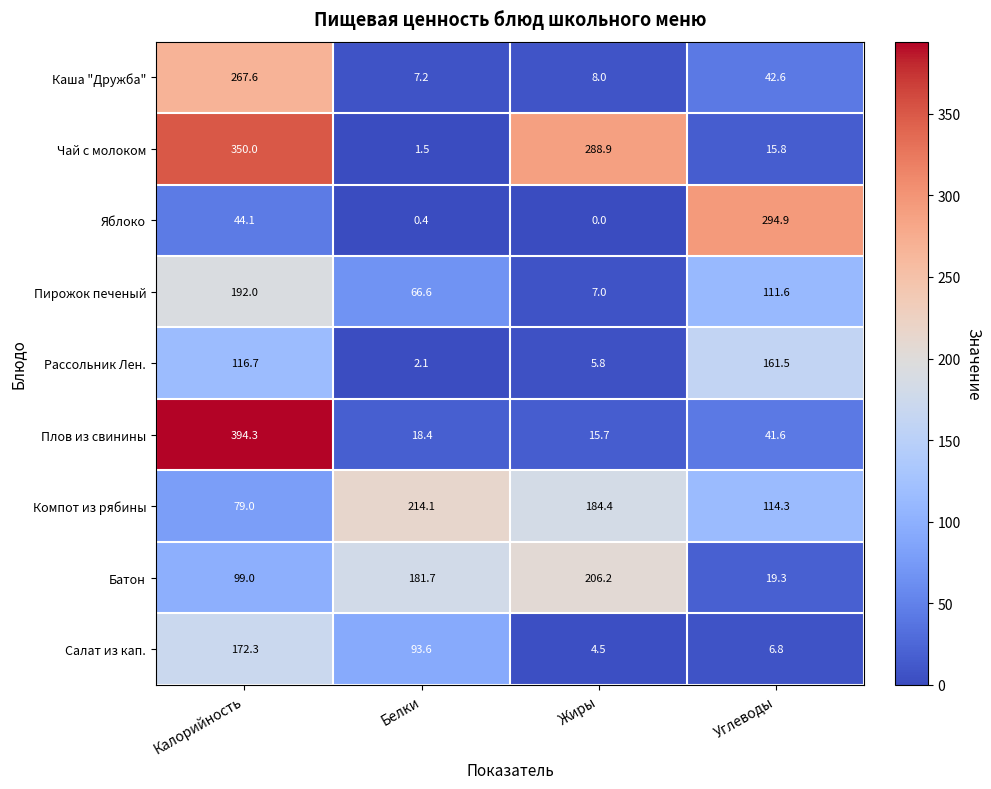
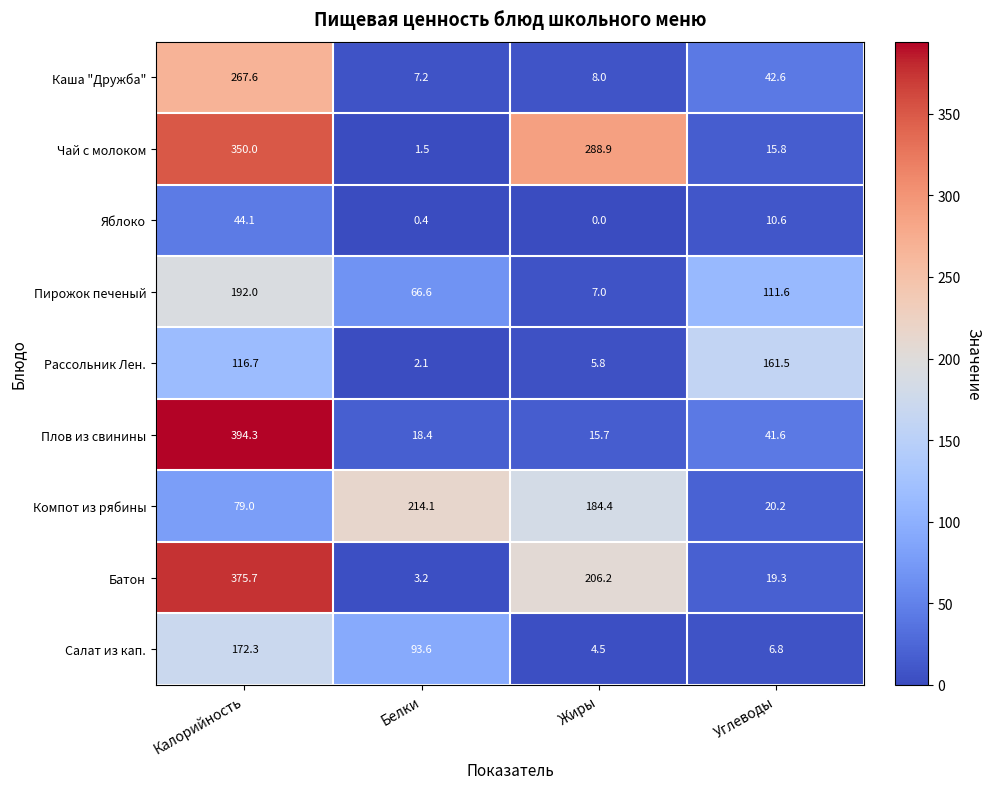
  {
    "Каша \"Дружба\"": {
      "Калорийность": 267.6,
      "Белки": 7.2,
      "Жиры": 8.0,
      "Углеводы": 42.6
    },
    "Чай с молоком": {
      "Калорийность": 350.0,
      "Белки": 1.5,
      "Жиры": 288.9,
      "Углеводы": 15.8
    },
    "Яблоко": {
      "Калорийность": 44.1,
      "Белки": 0.4,
      "Жиры": 0.0,
-     "Углеводы": 294.9
+     "Углеводы": 10.6
    },
    "Пирожок печеный": {
      "Калорийность": 192.0,
      "Белки": 66.6,
      "Жиры": 7.0,
      "Углеводы": 111.6
    },
    "Рассольник Лен.": {
      "Калорийность": 116.7,
      "Белки": 2.1,
      "Жиры": 5.8,
      "Углеводы": 161.5
    },
    "Плов из свинины": {
      "Калорийность": 394.3,
      "Белки": 18.4,
      "Жиры": 15.7,
      "Углеводы": 41.6
    },
    "Компот из рябины": {
      "Калорийность": 79.0,
      "Белки": 214.1,
      "Жиры": 184.4,
-     "Углеводы": 114.3
+     "Углеводы": 20.2
    },
    "Батон": {
-     "Калорийность": 99.0,
-     "Белки": 181.7,
+     "Калорийность": 375.7,
+     "Белки": 3.2,
      "Жиры": 206.2,
      "Углеводы": 19.3
    },
    "Салат из кап.": {
      "Калорийность": 172.3,
      "Белки": 93.6,
      "Жиры": 4.5,
      "Углеводы": 6.8
    }
  }
